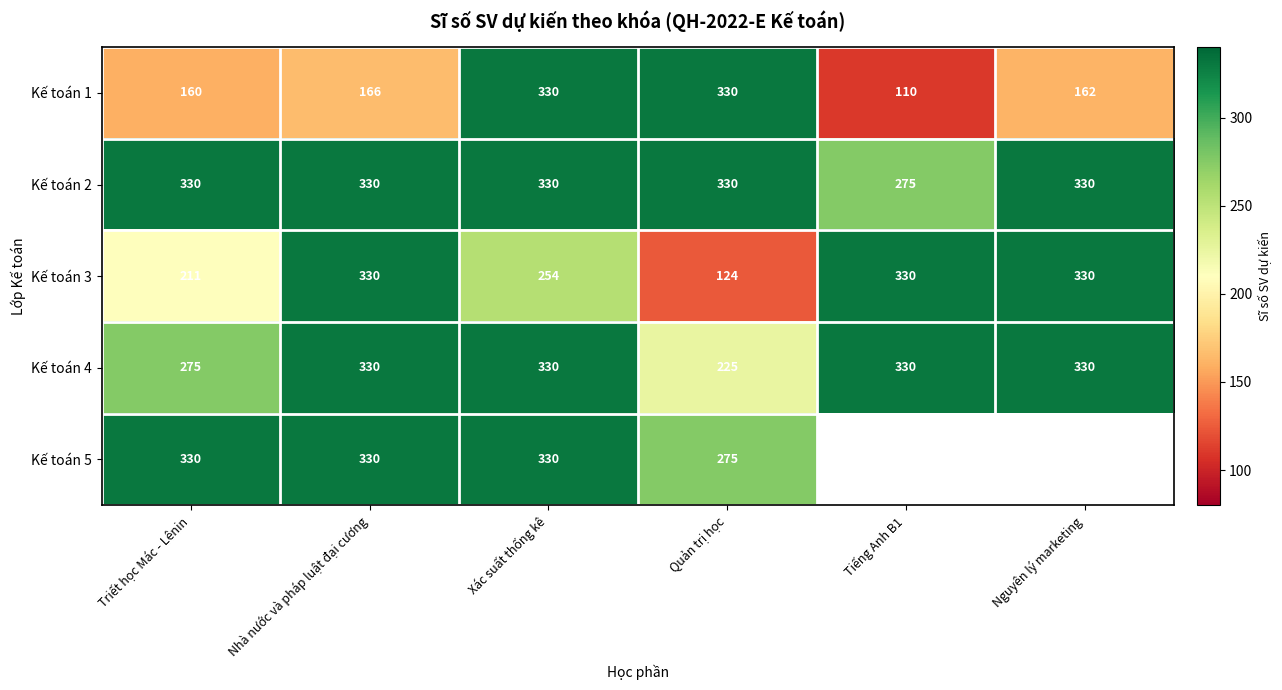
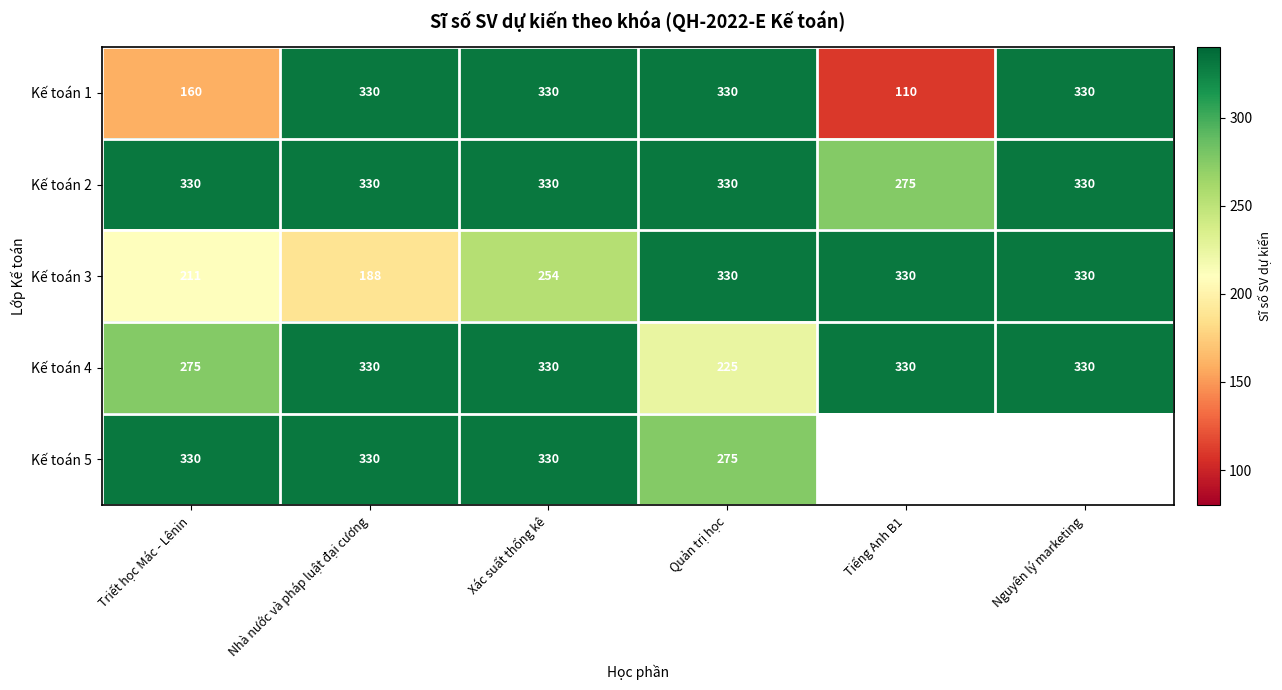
  {
    "Kế toán 1": {
      "Triết học Mác - Lênin": 160,
-     "Nhà nước và pháp luật đại cương": 166,
+     "Nhà nước và pháp luật đại cương": 330,
      "Xác suất thống kê": 330,
      "Quản trị học": 330,
      "Tiếng Anh B1": 110,
-     "Nguyên lý marketing": 162
+     "Nguyên lý marketing": 330
    },
    "Kế toán 2": {
      "Triết học Mác - Lênin": 330,
      "Nhà nước và pháp luật đại cương": 330,
      "Xác suất thống kê": 330,
      "Quản trị học": 330,
      "Tiếng Anh B1": 275,
      "Nguyên lý marketing": 330
    },
    "Kế toán 3": {
      "Triết học Mác - Lênin": 211,
-     "Nhà nước và pháp luật đại cương": 330,
+     "Nhà nước và pháp luật đại cương": 188,
      "Xác suất thống kê": 254,
-     "Quản trị học": 124,
+     "Quản trị học": 330,
      "Tiếng Anh B1": 330,
      "Nguyên lý marketing": 330
    },
    "Kế toán 4": {
      "Triết học Mác - Lênin": 275,
      "Nhà nước và pháp luật đại cương": 330,
      "Xác suất thống kê": 330,
      "Quản trị học": 225,
      "Tiếng Anh B1": 330,
      "Nguyên lý marketing": 330
    },
    "Kế toán 5": {
      "Triết học Mác - Lênin": 330,
      "Nhà nước và pháp luật đại cương": 330,
      "Xác suất thống kê": 330,
      "Quản trị học": 275
    }
  }
